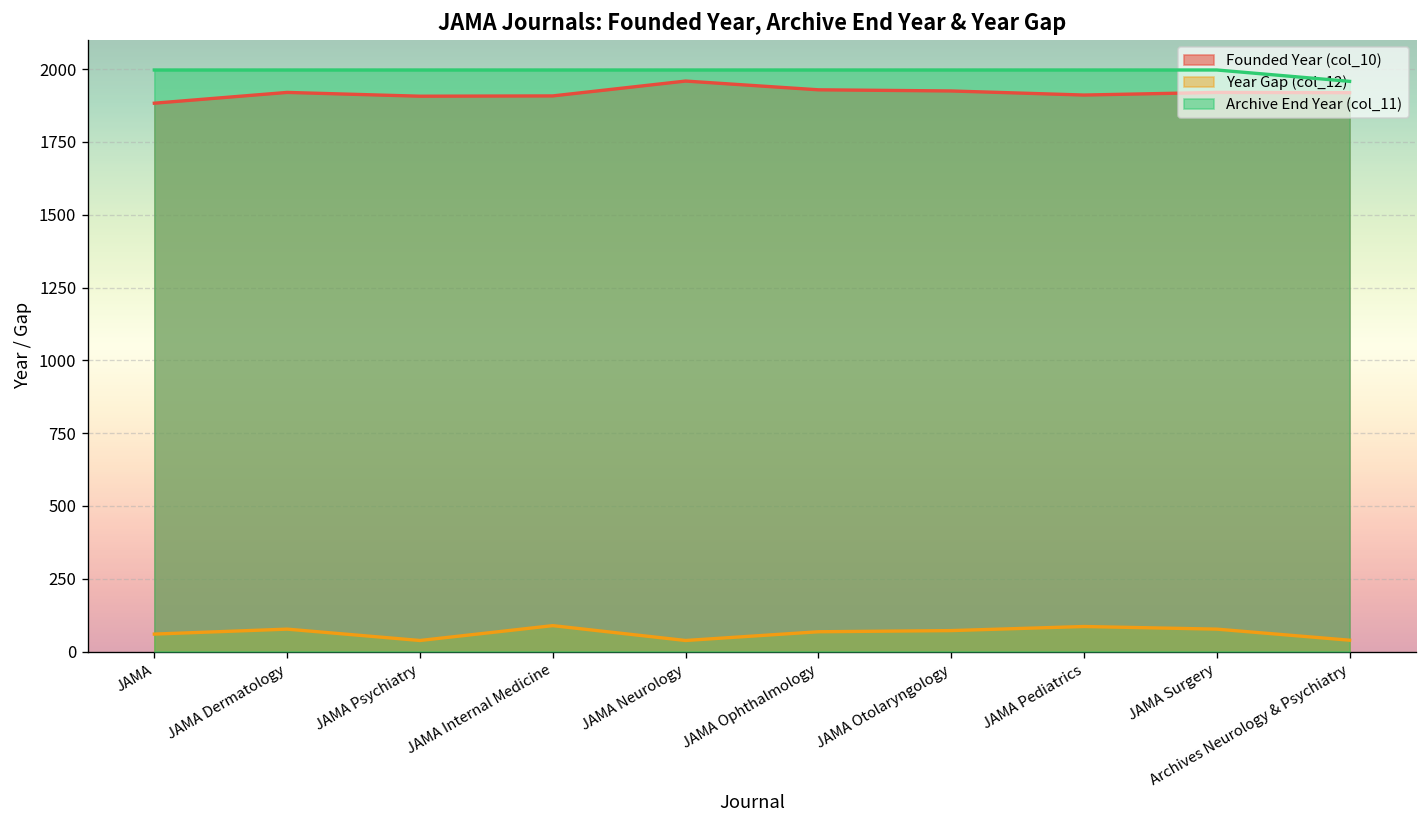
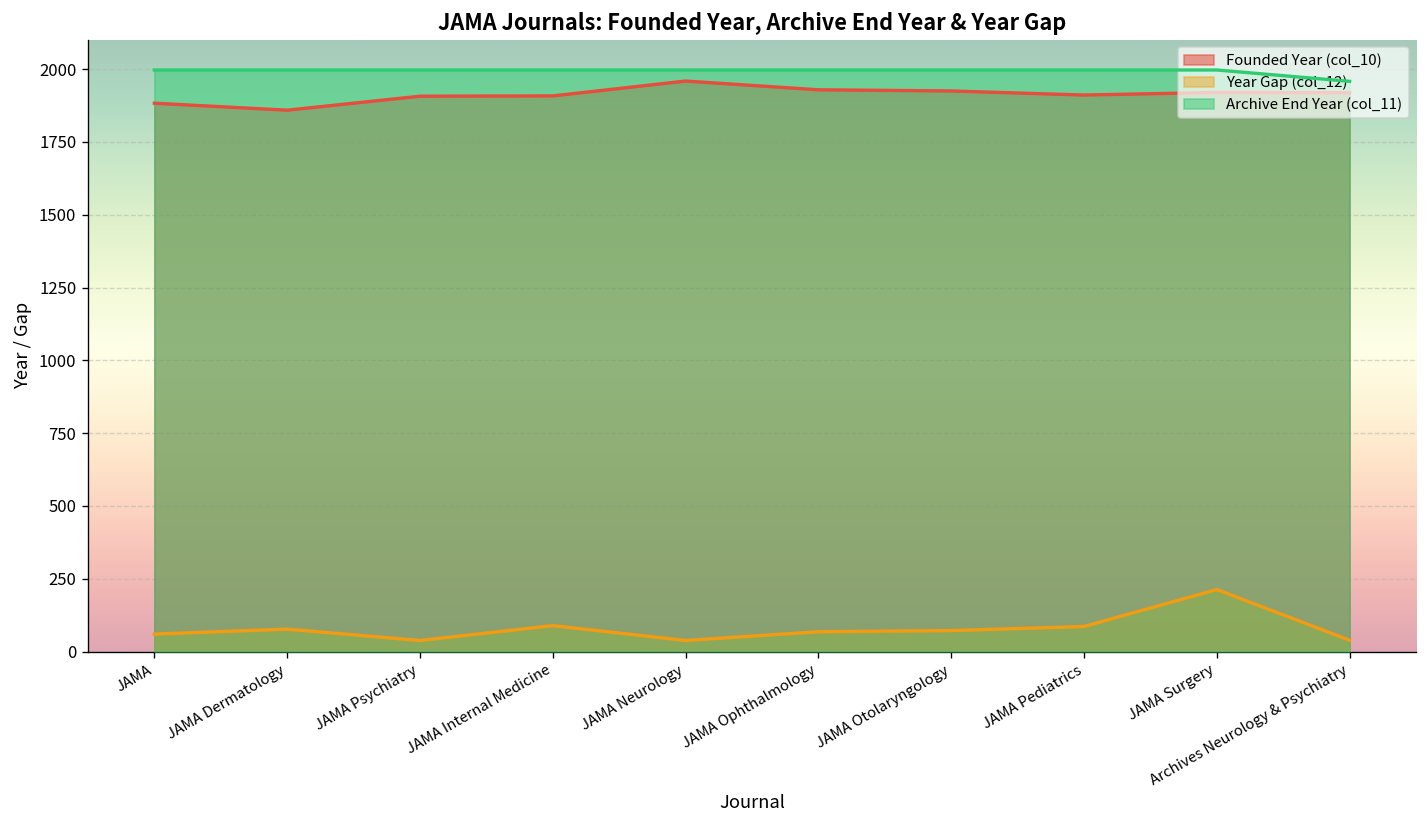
  {
    "Founded Year (col_10)": {
      "JAMA": 1880,
-     "JAMA Dermatology": 1920,
+     "JAMA Dermatology": 1860,
      "JAMA Psychiatry": 1910,
      "JAMA Internal Medicine": 1910,
      "JAMA Neurology": 1960,
      "JAMA Ophthalmology": 1930,
      "JAMA Otolaryngology": 1930,
      "JAMA Pediatrics": 1910
    },
    "Year Gap (col_12)": {
      "JAMA": 60,
      "JAMA Dermatology": 80,
      "JAMA Psychiatry": 40,
      "JAMA Internal Medicine": 90,
      "JAMA Neurology": 40,
      "JAMA Ophthalmology": 70,
      "JAMA Otolaryngology": 70,
      "JAMA Pediatrics": 90,
-     "JAMA Surgery": 80,
+     "JAMA Surgery": 210,
      "Archives Neurology & Psychiatry": 40
    },
    "Archive End Year (col_11)": {
      "JAMA": 2000,
      "JAMA Dermatology": 2000,
      "JAMA Psychiatry": 2000,
      "JAMA Internal Medicine": 2000,
      "JAMA Neurology": 2000,
      "JAMA Ophthalmology": 2000,
      "JAMA Otolaryngology": 2000,
      "JAMA Pediatrics": 2000
    }
  }
